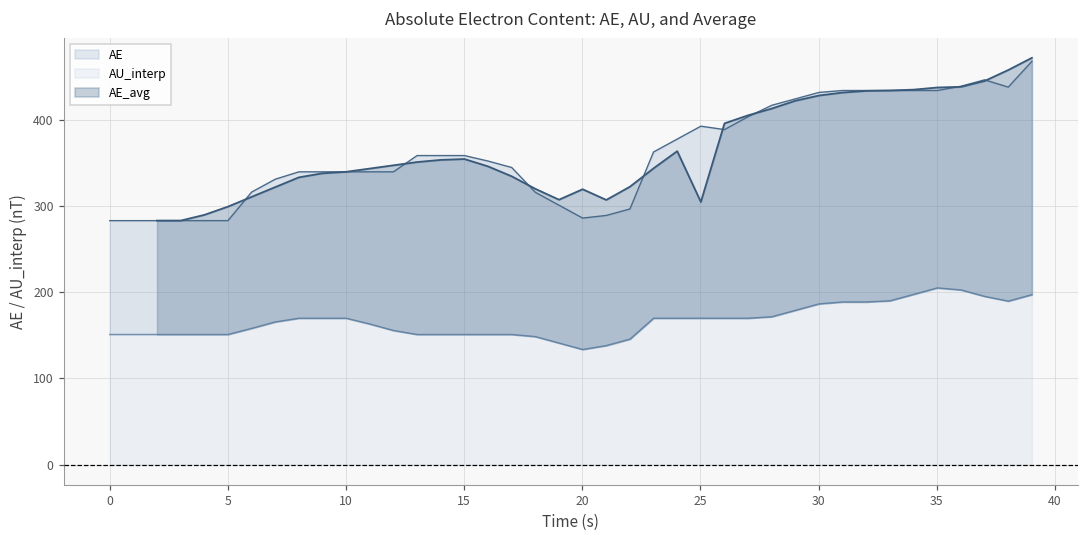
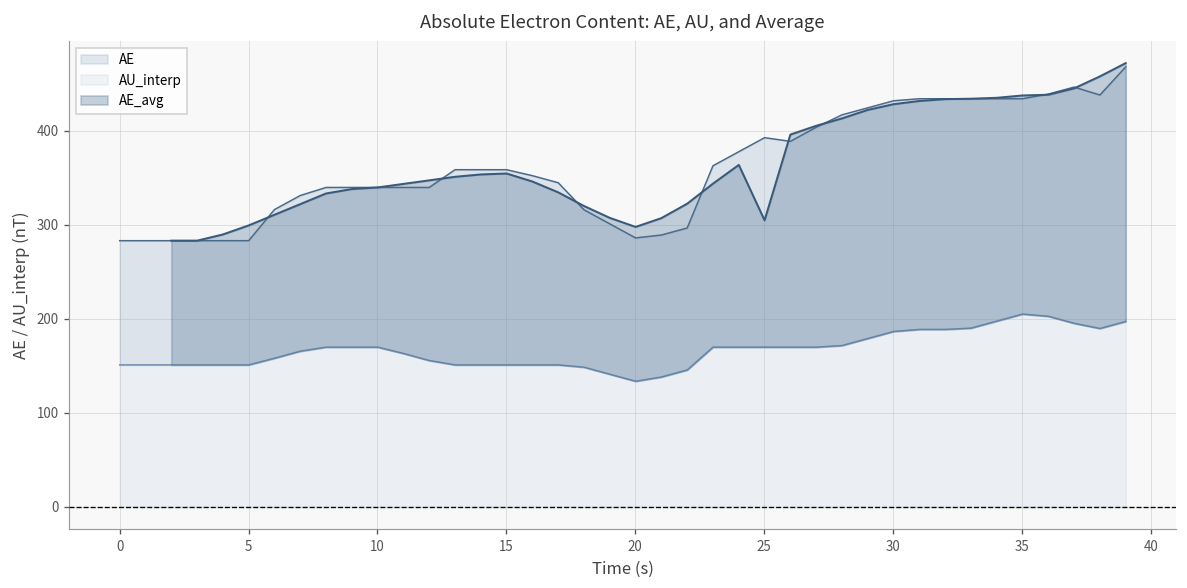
  {
    "AE_avg": {
      "5": 300,
      "15": 350,
-     "20": 320,
+     "20": 300,
      "25": 300
    }
  }
